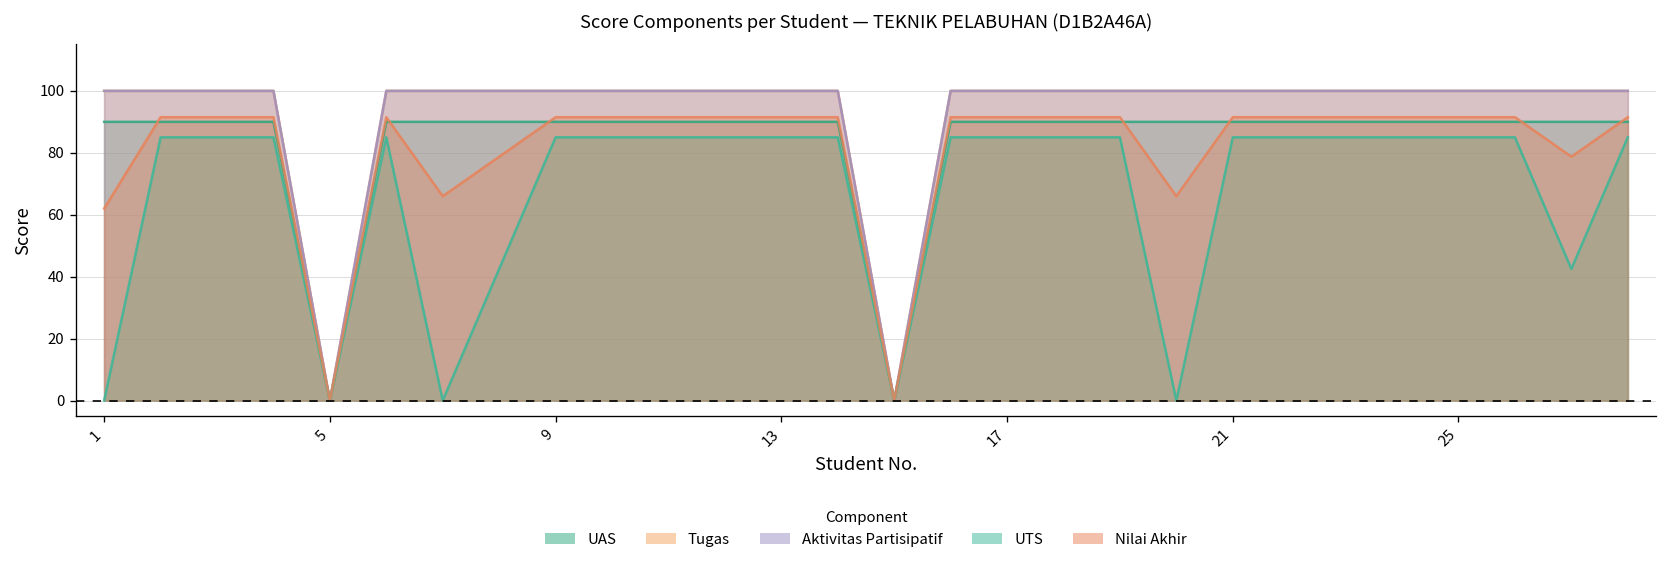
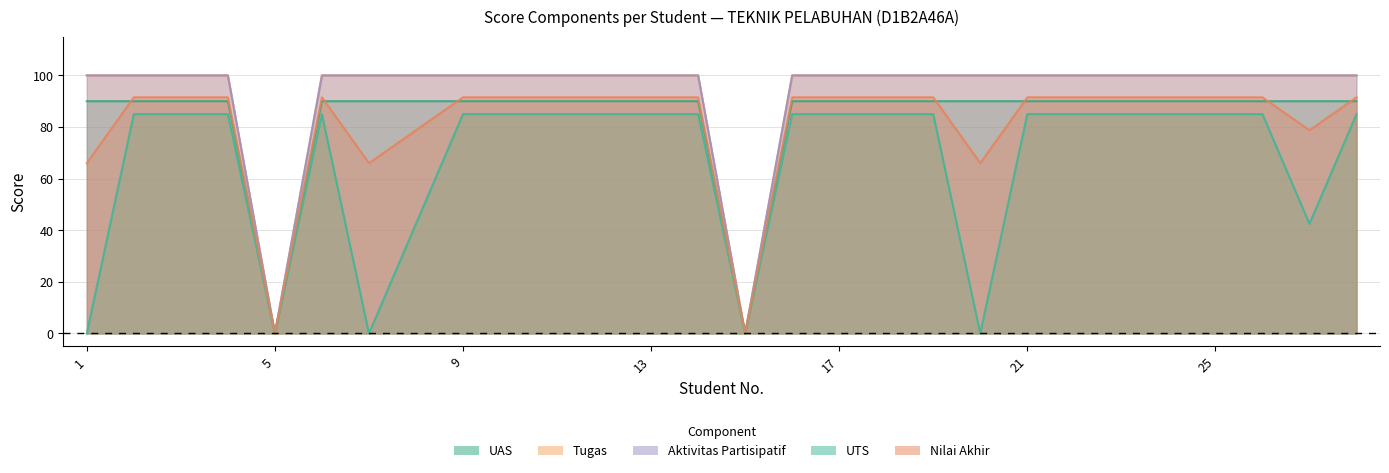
  {
    "Aktivitas Partisipatif": {
      "1": 100,
      "9": 100,
      "13": 100,
      "17": 100,
      "21": 100,
      "25": 100
    },
    "Nilai Akhir": {
-     "1": 62,
+     "1": 66,
      "9": 92,
      "13": 92,
      "17": 92,
      "21": 92,
      "25": 92
    }
  }
